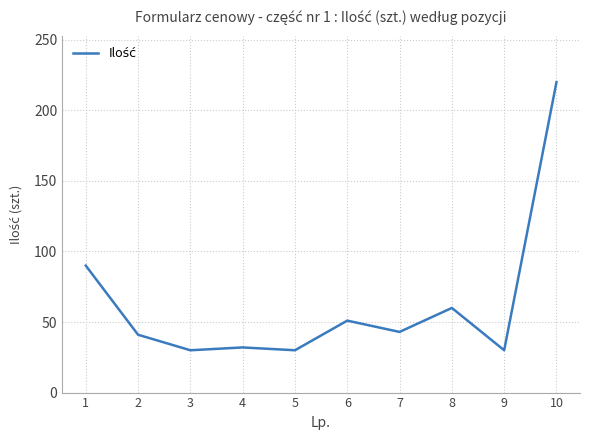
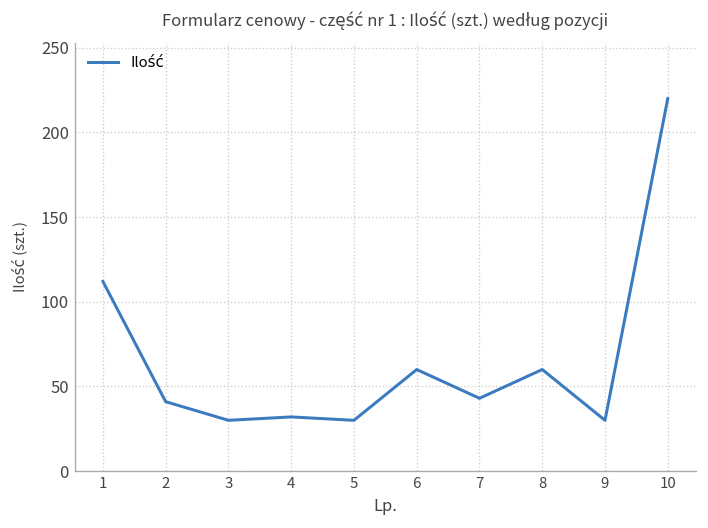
  {
-   "1": 90,
+   "1": 112,
    "2": 41,
    "3": 30,
    "4": 32,
    "5": 30,
-   "6": 51,
+   "6": 60,
    "7": 43,
    "8": 60,
    "9": 30,
    "10": 220
  }
